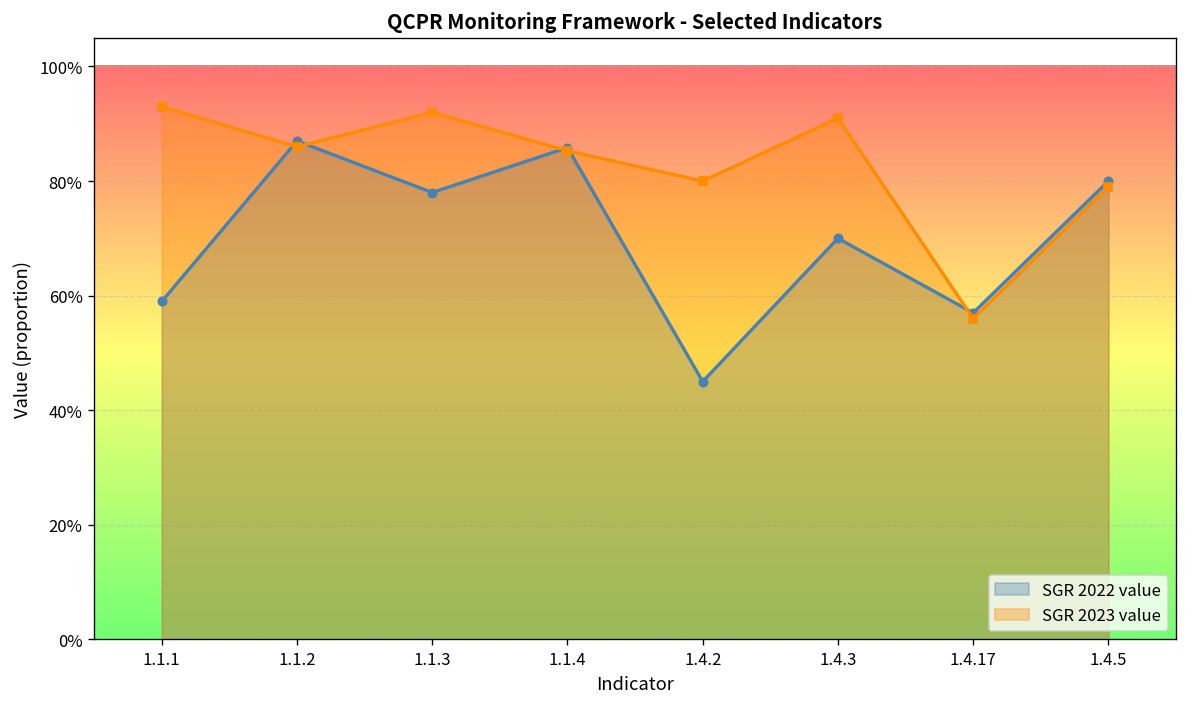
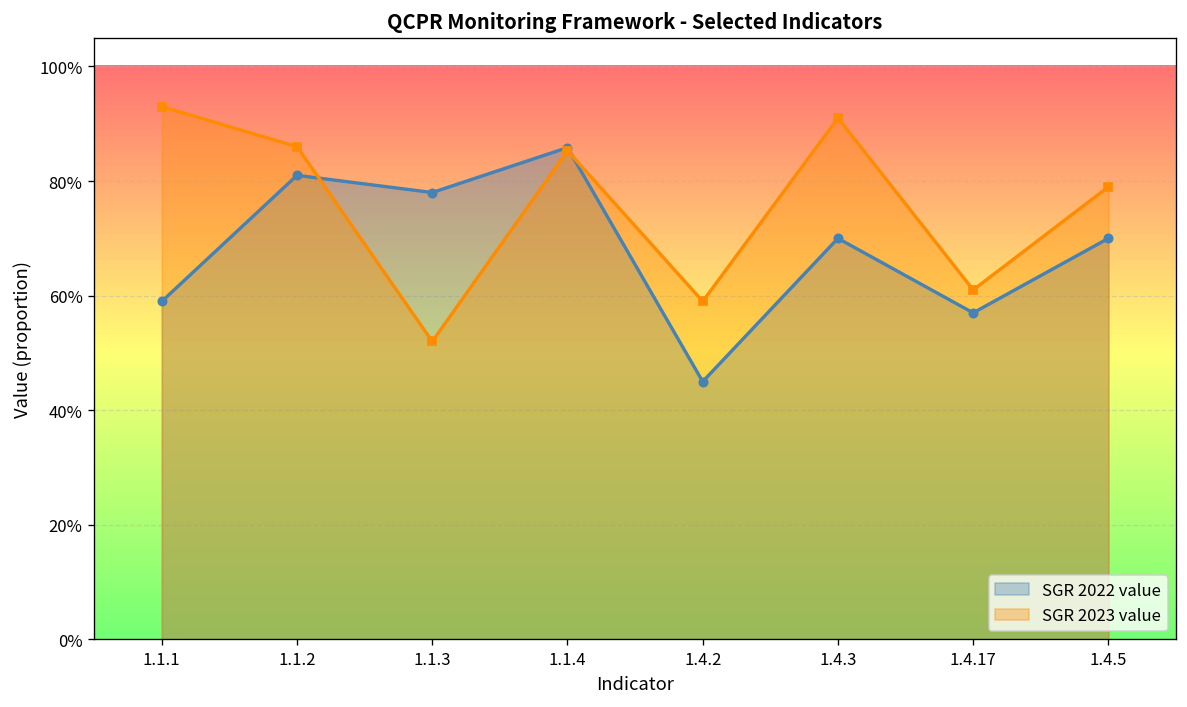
  {
    "SGR 2022 value": {
      "1.1.1": "59%",
-     "1.1.2": "87%",
+     "1.1.2": "81%",
      "1.1.3": "78%",
      "1.1.4": "86%",
      "1.4.2": "45%",
      "1.4.3": "70%",
      "1.4.17": "57%",
-     "1.4.5": "80%"
+     "1.4.5": "70%"
    },
    "SGR 2023 value": {
      "1.1.1": "93%",
      "1.1.2": "86%",
-     "1.1.3": "92%",
+     "1.1.3": "52%",
      "1.1.4": "85%",
-     "1.4.2": "80%",
+     "1.4.2": "59%",
      "1.4.3": "91%",
-     "1.4.17": "56%",
+     "1.4.17": "61%",
      "1.4.5": "79%"
    }
  }
